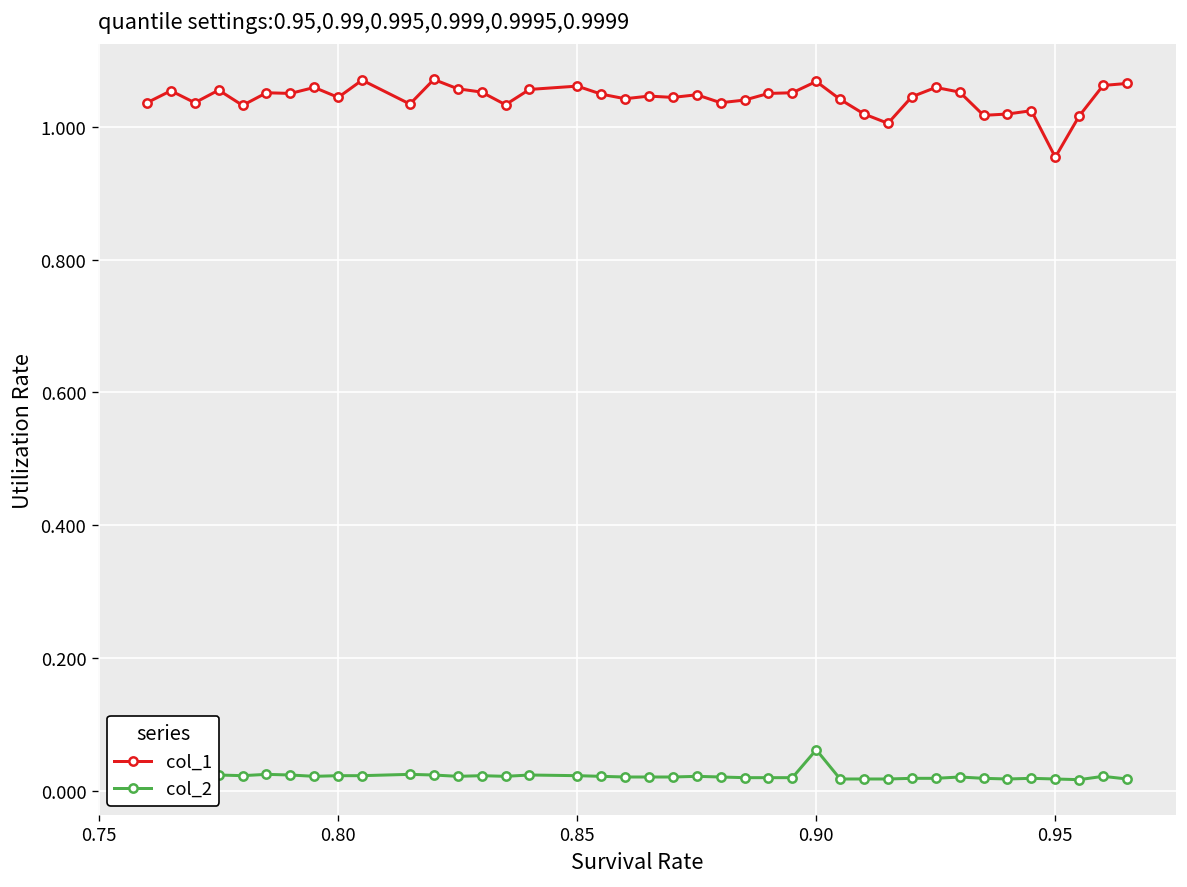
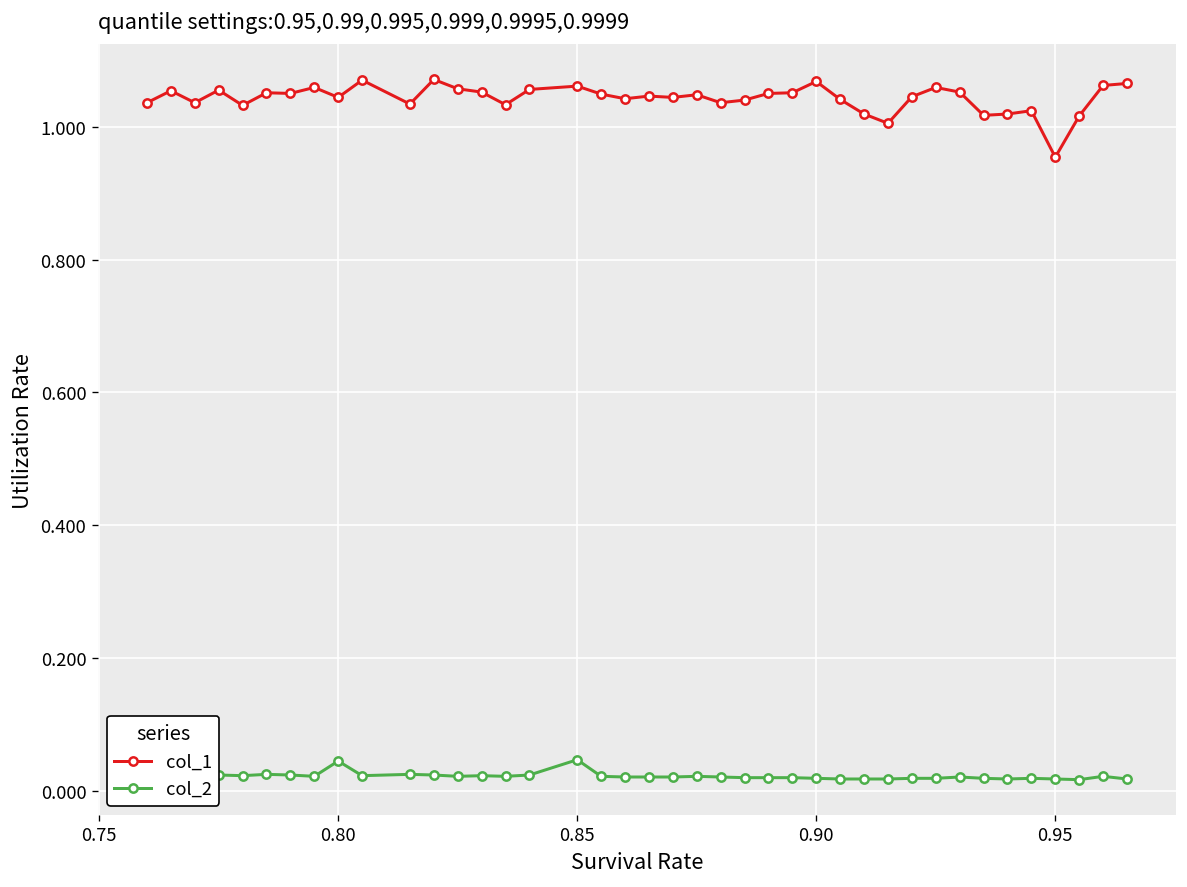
  {
    "col_1": {
      "0.80": 1.04,
      "0.85": 1.06,
      "0.90": 1.07,
      "0.95": 0.95
    },
    "col_2": {
-     "0.80": 0.02,
-     "0.85": 0.02,
-     "0.90": 0.06,
+     "0.80": 0.05,
+     "0.85": 0.05,
+     "0.90": 0.02,
      "0.95": 0.02
    }
  }
